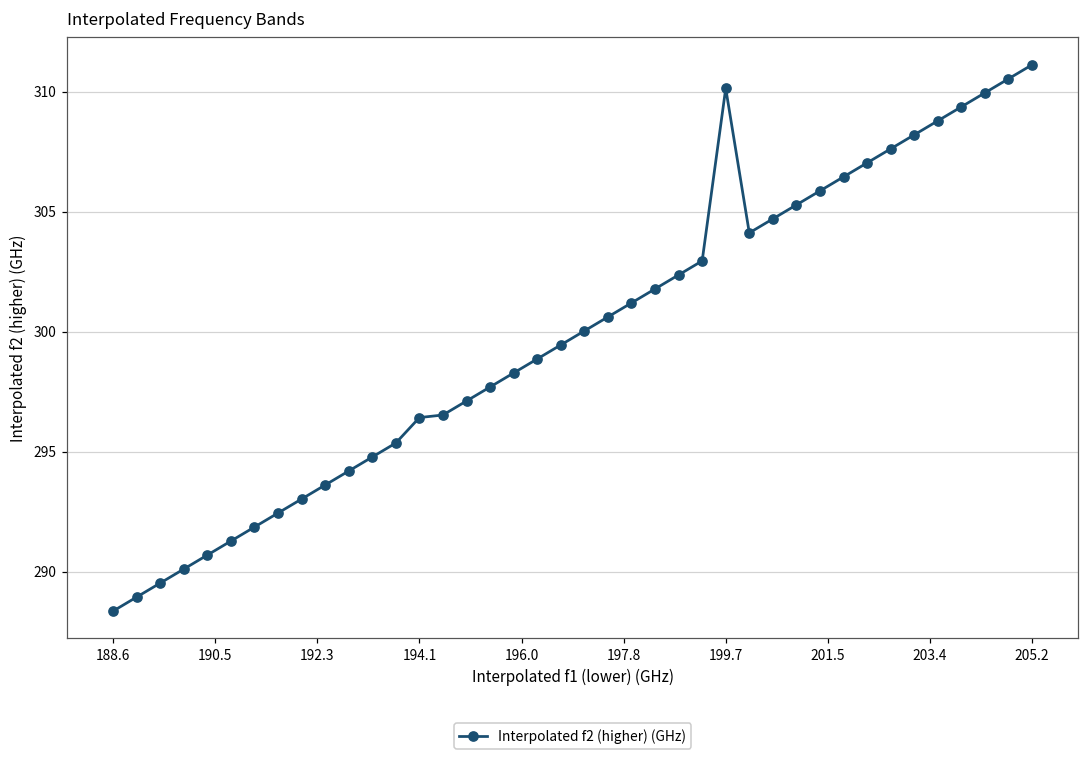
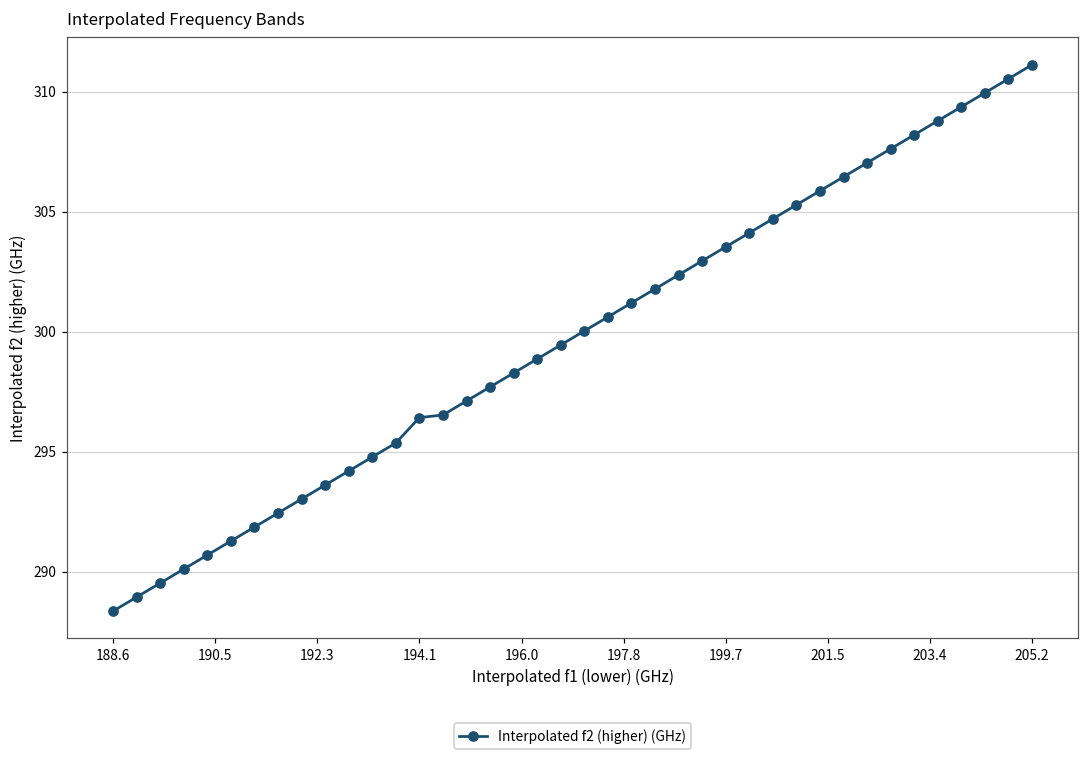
  {
    "188.6": 288.4,
    "194.1": 296.4,
-   "199.7": 310.1,
+   "199.7": 303.5,
    "205.2": 311.1
  }
